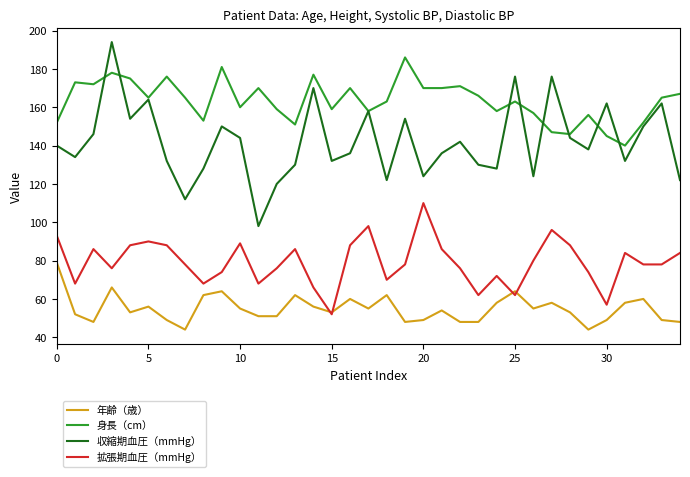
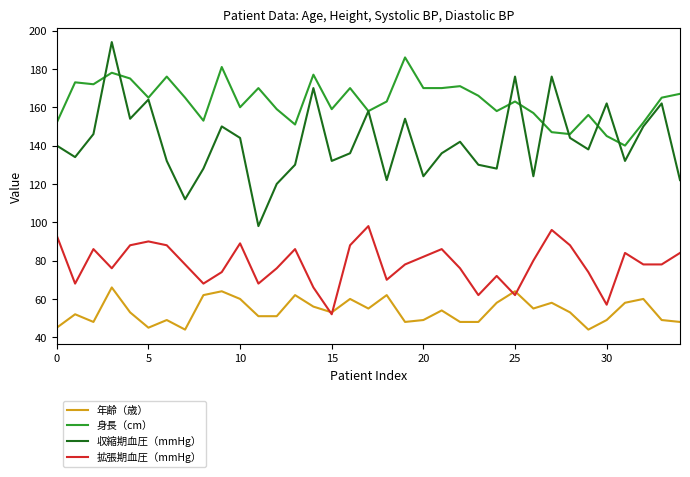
  {
    "年齢（歳）": {
-     "0": 79,
-     "5": 56,
-     "10": 55,
+     "0": 45,
+     "5": 45,
+     "10": 60,
      "20": 49,
      "25": 64,
      "30": 49
    },
    "拡張期血圧（mmHg）": {
      "0": 93,
      "5": 90,
      "10": 89,
-     "20": 110,
+     "20": 82,
      "25": 62,
      "30": 57
    }
  }
